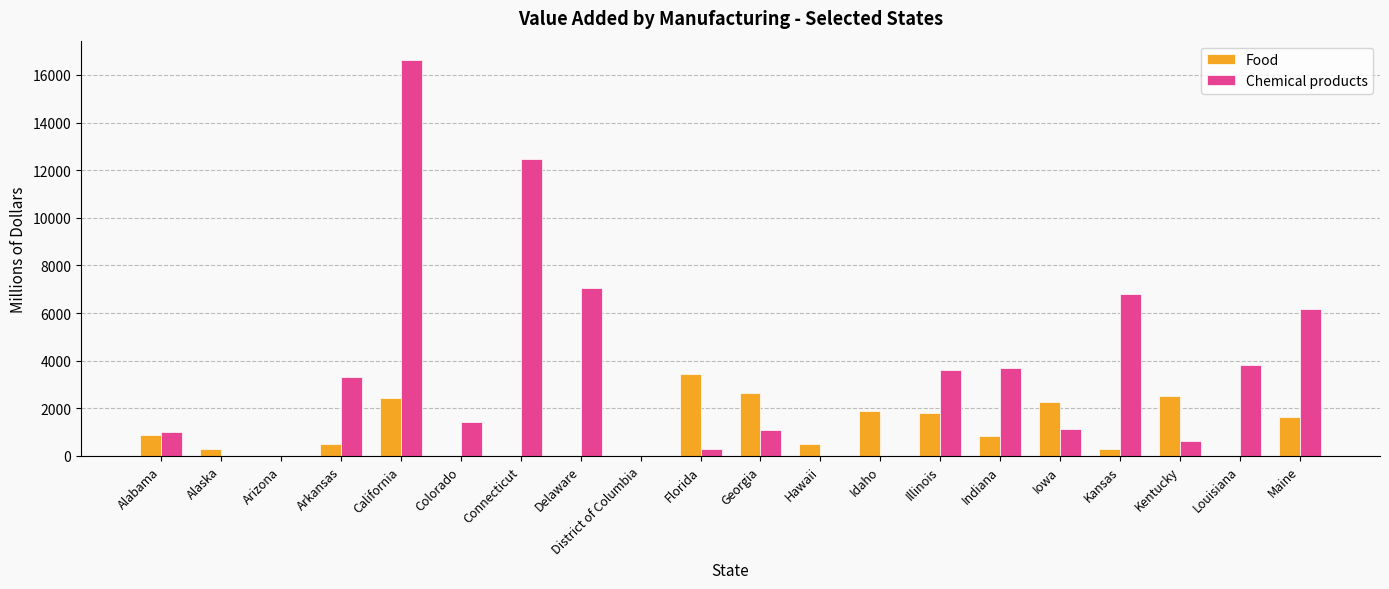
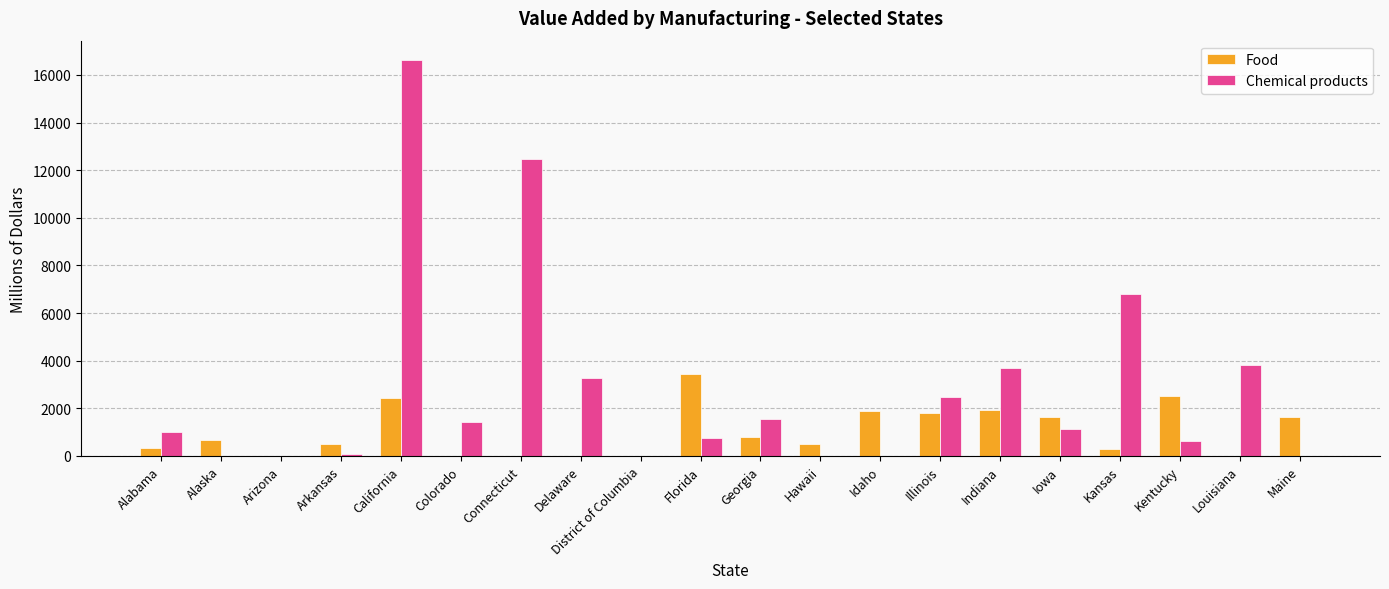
  {
    "Food": {
-     "Alabama": 900,
-     "Alaska": 300,
+     "Alabama": 300,
+     "Alaska": 700,
      "Arizona": 0,
      "Arkansas": 500,
      "California": 2400,
      "Colorado": 0,
      "Connecticut": 0,
      "Delaware": 0,
      "District of Columbia": 0,
      "Florida": 3400,
-     "Georgia": 2700,
+     "Georgia": 800,
      "Hawaii": 500,
      "Idaho": 1900,
      "Illinois": 1800,
-     "Indiana": 800,
-     "Iowa": 2300,
+     "Indiana": 1900,
+     "Iowa": 1600,
      "Kansas": 300,
      "Kentucky": 2500,
      "Louisiana": 0,
      "Maine": 1600
    },
    "Chemical products": {
      "Alabama": 1000,
      "Alaska": 0,
      "Arizona": 0,
-     "Arkansas": 3300,
+     "Arkansas": 100,
      "California": 16600,
      "Colorado": 1400,
      "Connecticut": 12500,
-     "Delaware": 7100,
+     "Delaware": 3300,
      "District of Columbia": 0,
-     "Florida": 300,
-     "Georgia": 1100,
+     "Florida": 800,
+     "Georgia": 1600,
      "Hawaii": 0,
      "Idaho": 0,
-     "Illinois": 3600,
+     "Illinois": 2500,
      "Indiana": 3700,
      "Iowa": 1100,
      "Kansas": 6800,
      "Kentucky": 600,
      "Louisiana": 3800,
-     "Maine": 6200
+     "Maine": 0
    }
  }
